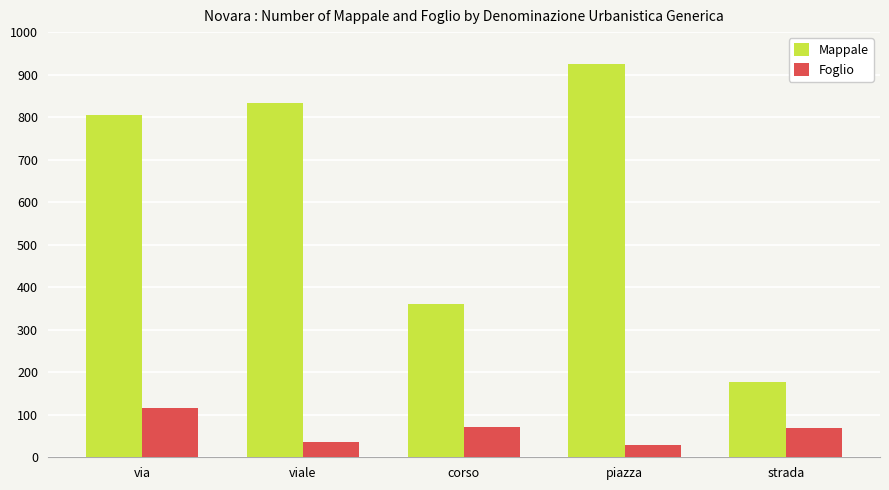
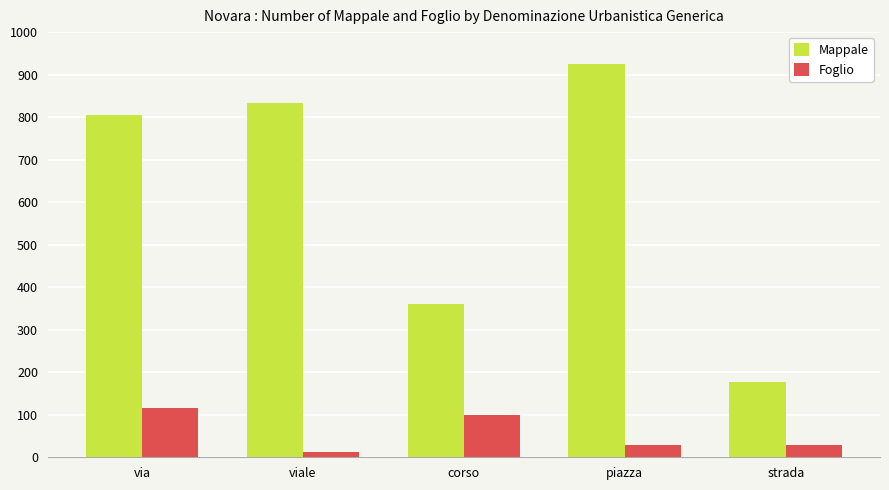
  {
    "Mappale": {
      "via": 800,
      "viale": 830,
      "corso": 360,
      "piazza": 920,
      "strada": 180
    },
    "Foglio": {
      "via": 120,
-     "viale": 40,
-     "corso": 70,
+     "viale": 10,
+     "corso": 100,
      "piazza": 30,
-     "strada": 70
+     "strada": 30
    }
  }
